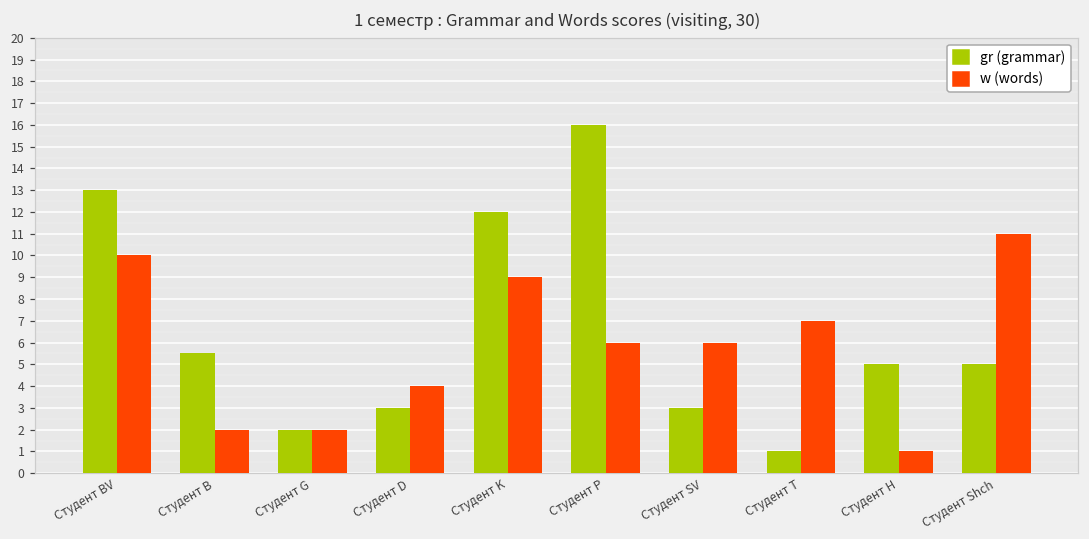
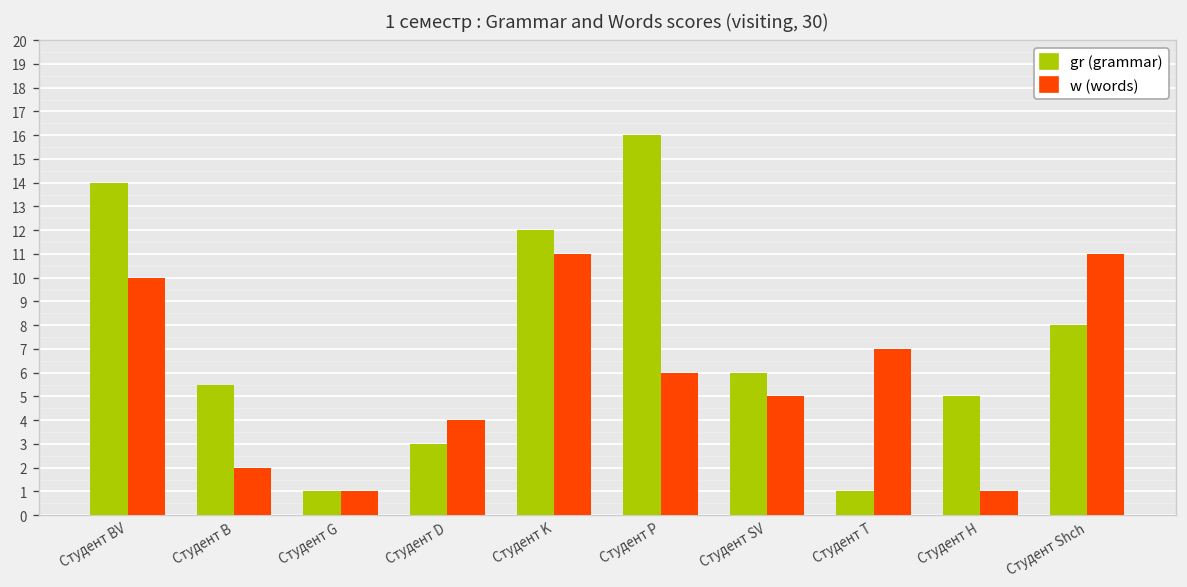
  {
    "gr (grammar)": {
-     "Студент BV": 13,
+     "Студент BV": 14,
      "Студент B": 5.5,
-     "Студент G": 2,
+     "Студент G": 1,
      "Студент D": 3,
      "Студент K": 12,
      "Студент P": 16,
-     "Студент SV": 3,
+     "Студент SV": 6,
      "Студент T": 1,
      "Студент H": 5,
-     "Студент Shch": 5
+     "Студент Shch": 8
    },
    "w (words)": {
      "Студент BV": 10,
      "Студент B": 2,
-     "Студент G": 2,
+     "Студент G": 1,
      "Студент D": 4,
-     "Студент K": 9,
+     "Студент K": 11,
      "Студент P": 6,
-     "Студент SV": 6,
+     "Студент SV": 5,
      "Студент T": 7,
      "Студент H": 1,
      "Студент Shch": 11
    }
  }
